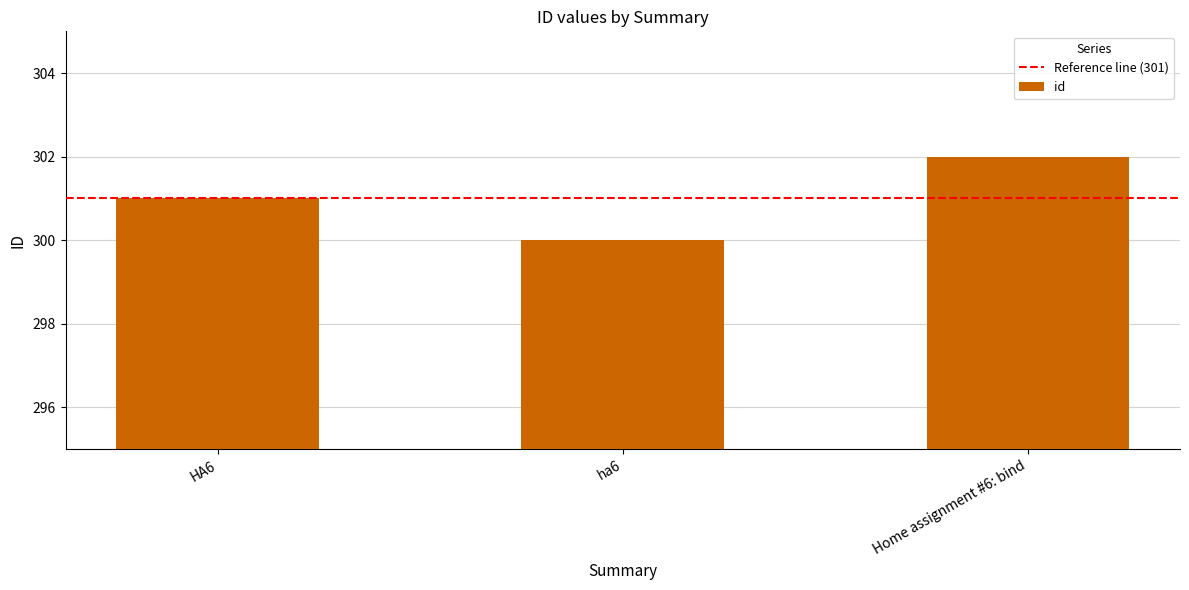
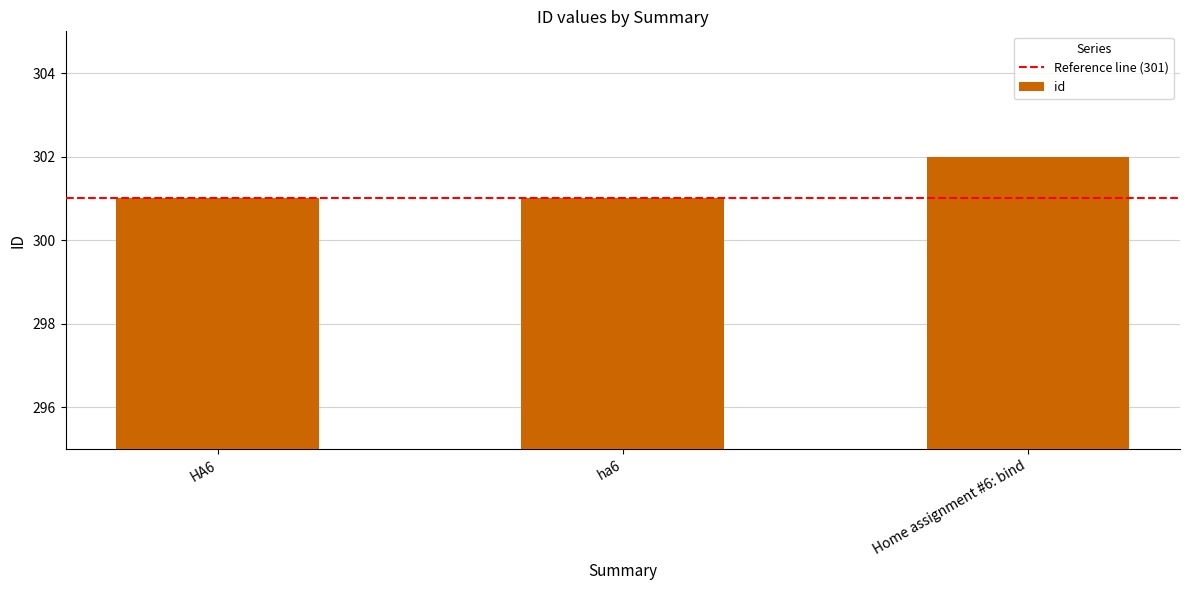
  {
    "HA6": 301,
-   "ha6": 300,
+   "ha6": 301,
    "Home assignment #6: bind": 302
  }
